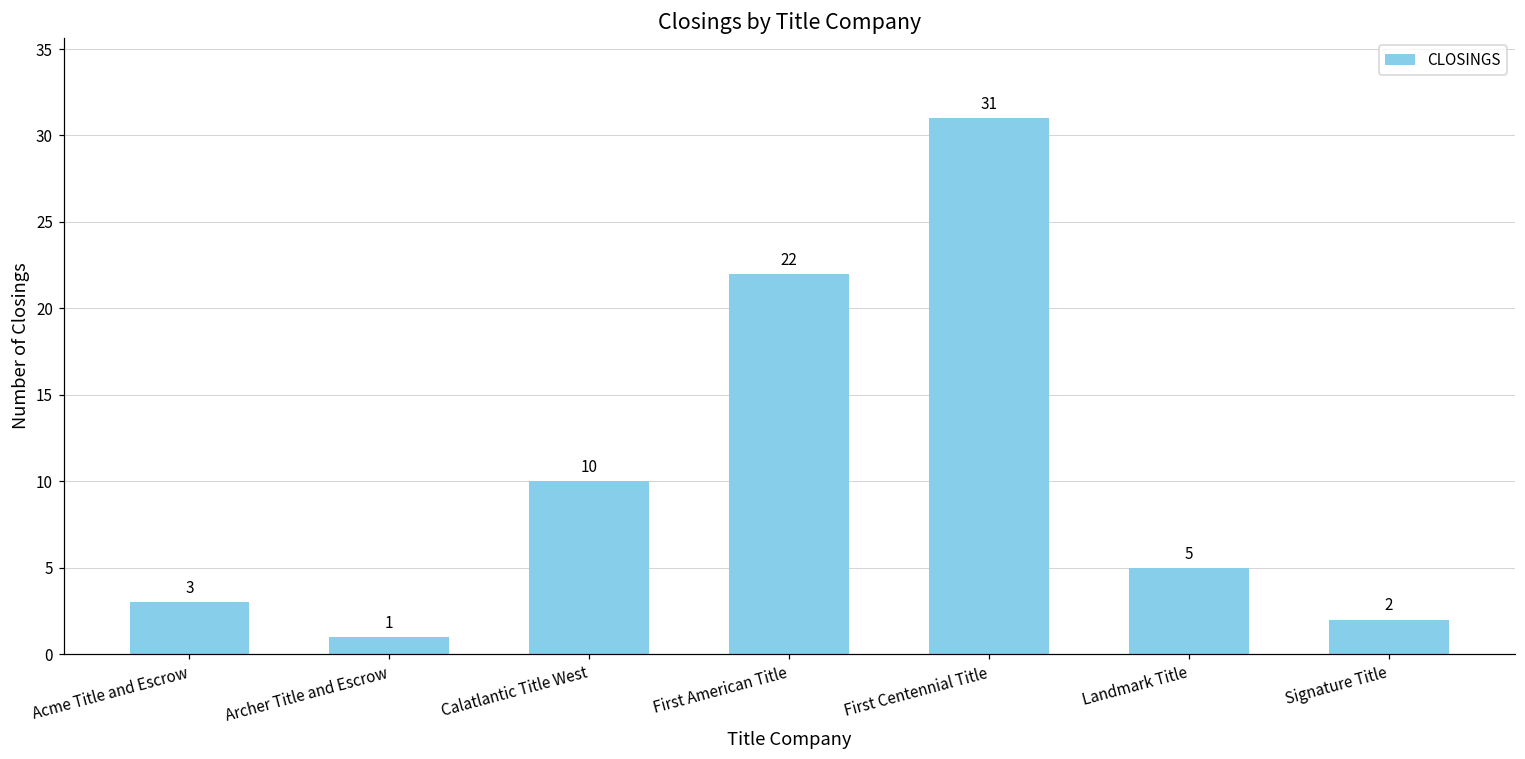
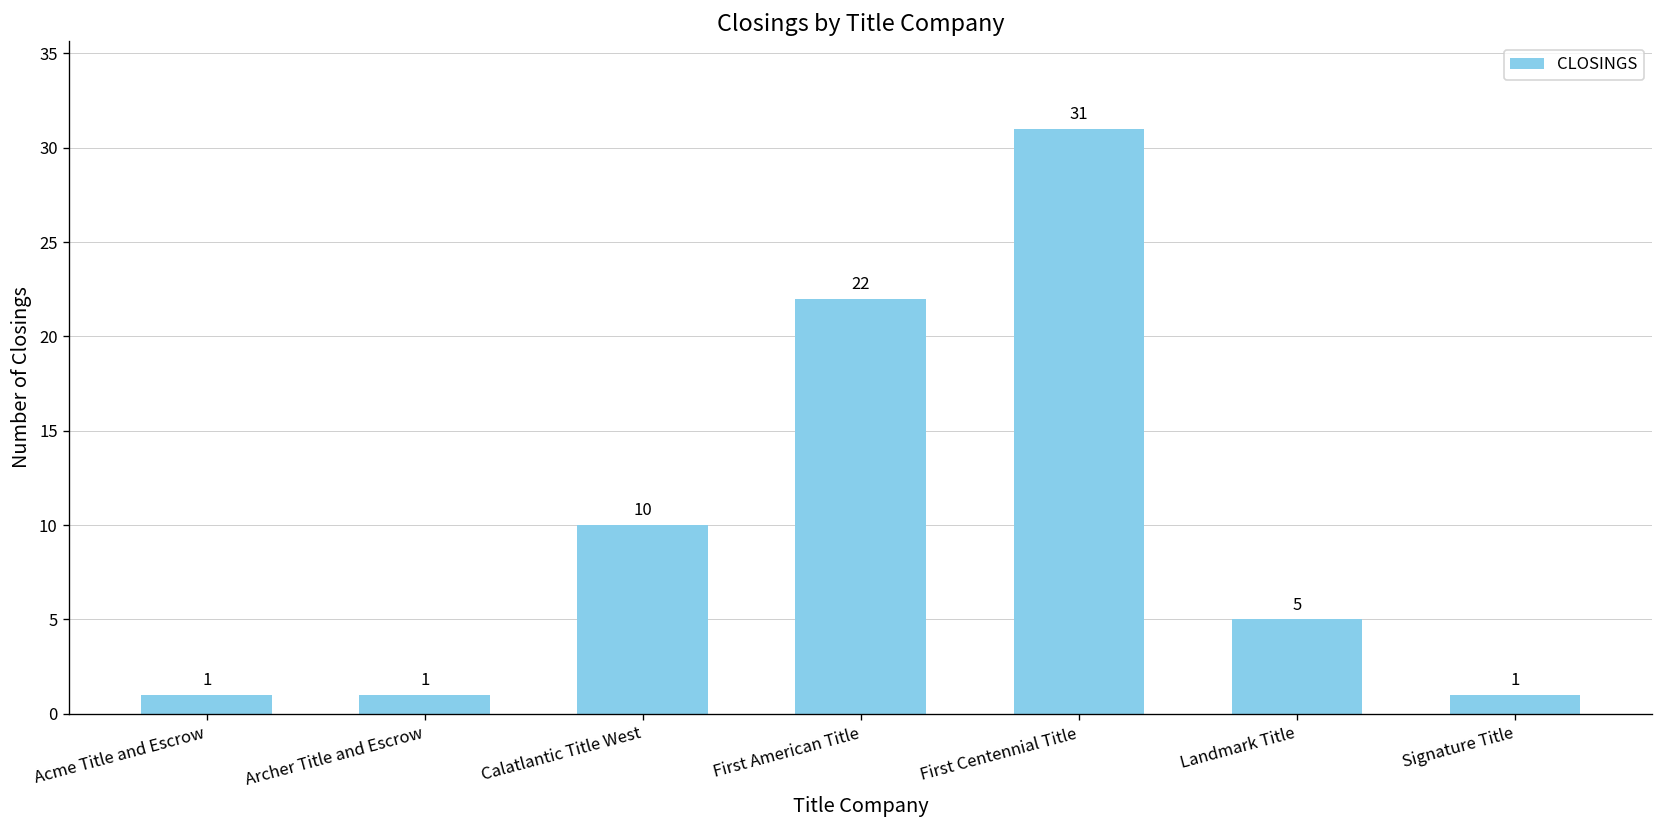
  {
-   "Acme Title and Escrow": 3,
+   "Acme Title and Escrow": 1,
    "Archer Title and Escrow": 1,
    "Calatlantic Title West": 10,
    "First American Title": 22,
    "First Centennial Title": 31,
    "Landmark Title": 5,
-   "Signature Title": 2
+   "Signature Title": 1
  }
